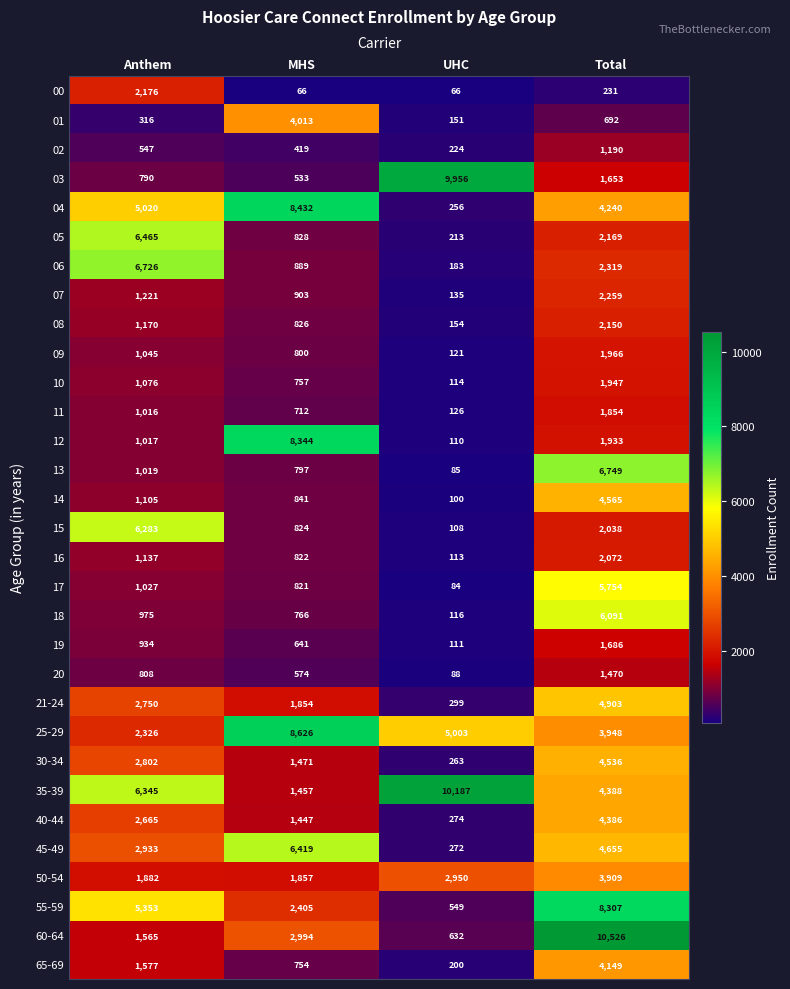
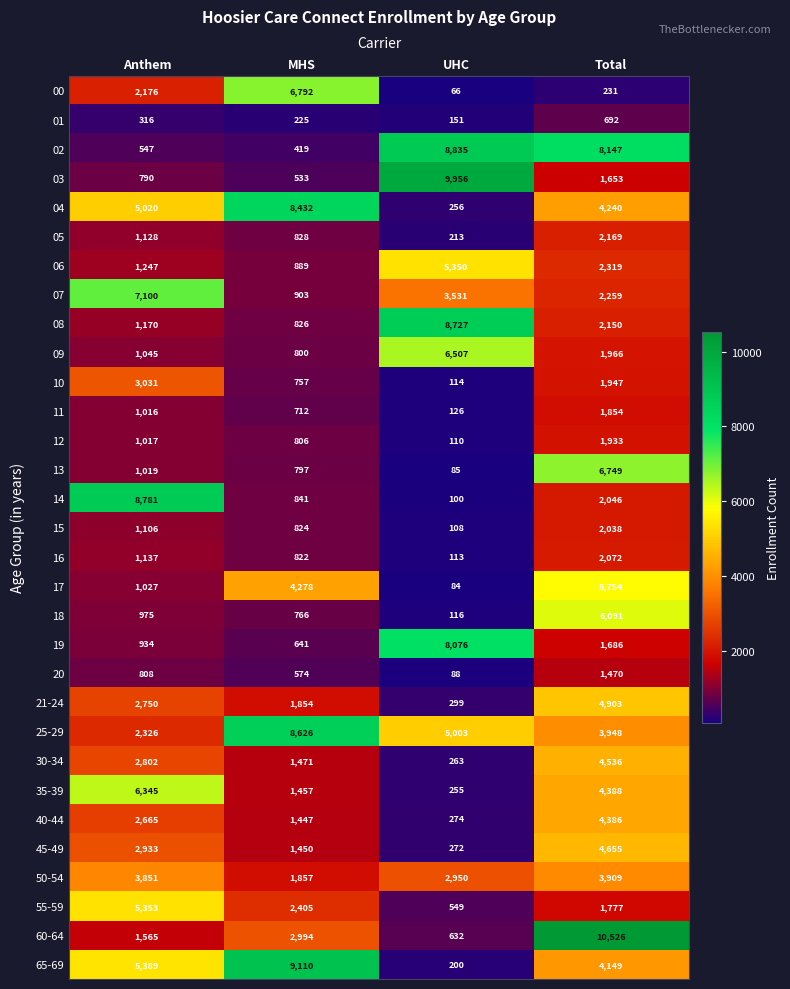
  {
    "00": {
      "Anthem": "2,176",
-     "MHS": "66",
+     "MHS": "6,792",
      "UHC": "66",
      "Total": "231"
    },
    "01": {
      "Anthem": "316",
-     "MHS": "4,013",
+     "MHS": "225",
      "UHC": "151",
      "Total": "692"
    },
    "02": {
      "Anthem": "547",
      "MHS": "419",
-     "UHC": "224",
-     "Total": "1,190"
+     "UHC": "8,835",
+     "Total": "8,147"
    },
    "03": {
      "Anthem": "790",
      "MHS": "533",
      "UHC": "9,956",
      "Total": "1,653"
    },
    "04": {
      "Anthem": "5,020",
      "MHS": "8,432",
      "UHC": "256",
      "Total": "4,240"
    },
    "05": {
-     "Anthem": "6,465",
+     "Anthem": "1,128",
      "MHS": "828",
      "UHC": "213",
      "Total": "2,169"
    },
    "06": {
-     "Anthem": "6,726",
+     "Anthem": "1,247",
      "MHS": "889",
-     "UHC": "183",
+     "UHC": "5,350",
      "Total": "2,319"
    },
    "07": {
-     "Anthem": "1,221",
+     "Anthem": "7,100",
      "MHS": "903",
-     "UHC": "135",
+     "UHC": "3,531",
      "Total": "2,259"
    },
    "08": {
      "Anthem": "1,170",
      "MHS": "826",
-     "UHC": "154",
+     "UHC": "8,727",
      "Total": "2,150"
    },
    "09": {
      "Anthem": "1,045",
      "MHS": "800",
-     "UHC": "121",
+     "UHC": "6,507",
      "Total": "1,966"
    },
    "10": {
-     "Anthem": "1,076",
+     "Anthem": "3,031",
      "MHS": "757",
      "UHC": "114",
      "Total": "1,947"
    },
    "11": {
      "Anthem": "1,016",
      "MHS": "712",
      "UHC": "126",
      "Total": "1,854"
    },
    "12": {
      "Anthem": "1,017",
-     "MHS": "8,344",
+     "MHS": "806",
      "UHC": "110",
      "Total": "1,933"
    },
    "13": {
      "Anthem": "1,019",
      "MHS": "797",
      "UHC": "85",
      "Total": "6,749"
    },
    "14": {
-     "Anthem": "1,105",
+     "Anthem": "8,781",
      "MHS": "841",
      "UHC": "100",
-     "Total": "4,565"
+     "Total": "2,046"
    },
    "15": {
-     "Anthem": "6,283",
+     "Anthem": "1,106",
      "MHS": "824",
      "UHC": "108",
      "Total": "2,038"
    },
    "16": {
      "Anthem": "1,137",
      "MHS": "822",
      "UHC": "113",
      "Total": "2,072"
    },
    "17": {
      "Anthem": "1,027",
-     "MHS": "821",
+     "MHS": "4,278",
      "UHC": "84",
      "Total": "5,754"
    },
    "18": {
      "Anthem": "975",
      "MHS": "766",
      "UHC": "116",
      "Total": "6,091"
    },
    "19": {
      "Anthem": "934",
      "MHS": "641",
-     "UHC": "111",
+     "UHC": "8,076",
      "Total": "1,686"
    },
    "20": {
      "Anthem": "808",
      "MHS": "574",
      "UHC": "88",
      "Total": "1,470"
    },
    "21-24": {
      "Anthem": "2,750",
      "MHS": "1,854",
      "UHC": "299",
      "Total": "4,903"
    },
    "25-29": {
      "Anthem": "2,326",
      "MHS": "8,626",
      "UHC": "5,003",
      "Total": "3,948"
    },
    "30-34": {
      "Anthem": "2,802",
      "MHS": "1,471",
      "UHC": "263",
      "Total": "4,536"
    },
    "35-39": {
      "Anthem": "6,345",
      "MHS": "1,457",
-     "UHC": "10,187",
+     "UHC": "255",
      "Total": "4,388"
    },
    "40-44": {
      "Anthem": "2,665",
      "MHS": "1,447",
      "UHC": "274",
      "Total": "4,386"
    },
    "45-49": {
      "Anthem": "2,933",
-     "MHS": "6,419",
+     "MHS": "1,450",
      "UHC": "272",
      "Total": "4,655"
    },
    "50-54": {
-     "Anthem": "1,882",
+     "Anthem": "3,851",
      "MHS": "1,857",
      "UHC": "2,950",
      "Total": "3,909"
    },
    "55-59": {
      "Anthem": "5,353",
      "MHS": "2,405",
      "UHC": "549",
-     "Total": "8,307"
+     "Total": "1,777"
    },
    "60-64": {
      "Anthem": "1,565",
      "MHS": "2,994",
      "UHC": "632",
      "Total": "10,526"
    },
    "65-69": {
-     "Anthem": "1,577",
-     "MHS": "754",
+     "Anthem": "5,389",
+     "MHS": "9,110",
      "UHC": "200",
      "Total": "4,149"
    }
  }
